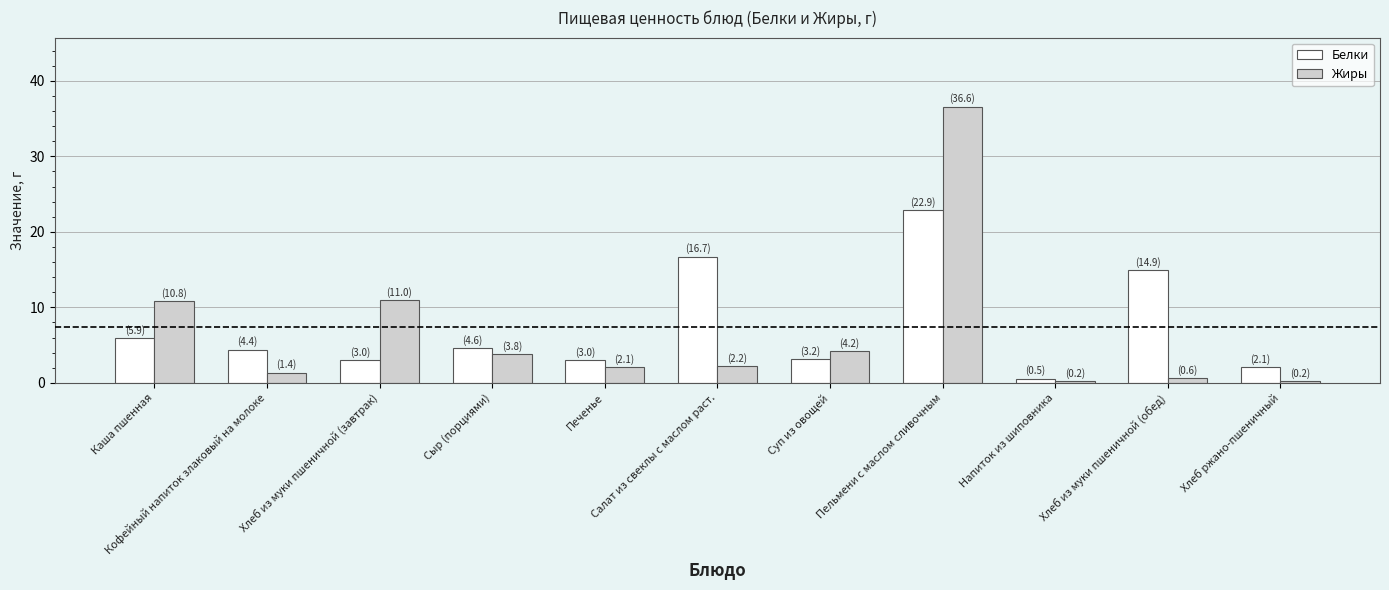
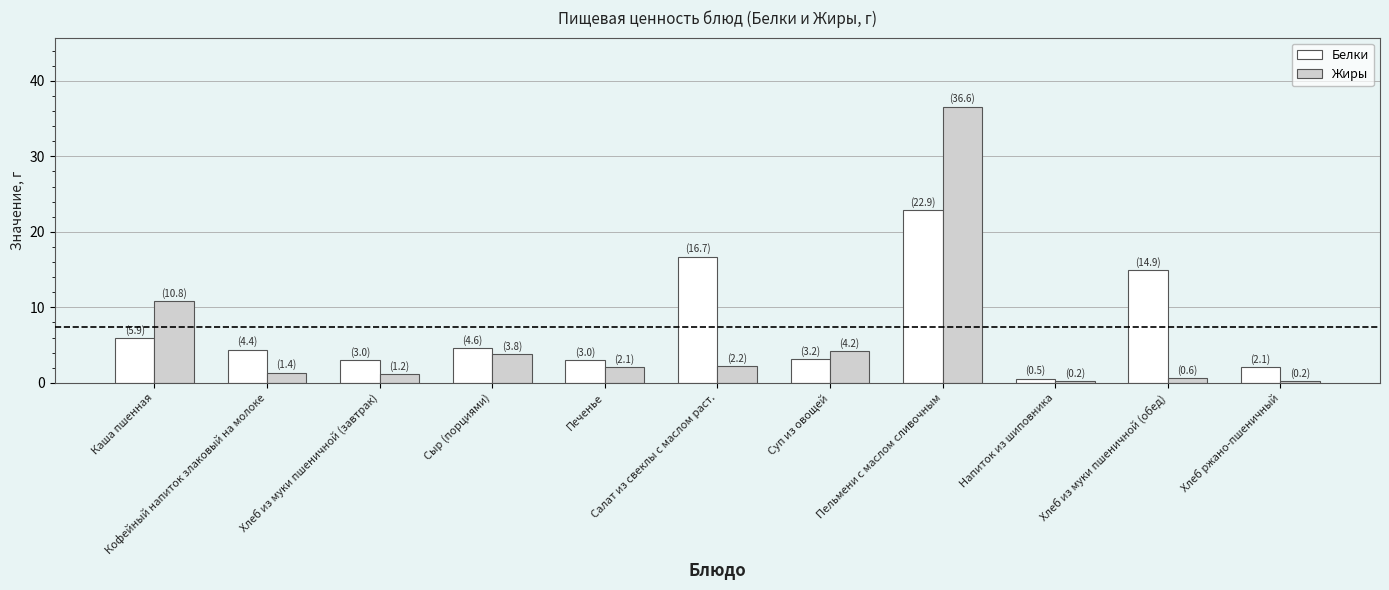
  {
    "Белки": {
      "Каша пшенная": "(5.9)",
      "Кофейный напиток злаковый на молоке": "(4.4)",
      "Хлеб из муки пшеничной (завтрак)": "(3.0)",
      "Сыр (порциями)": "(4.6)",
      "Печенье": "(3.0)",
      "Салат из свеклы с маслом раст.": "(16.7)",
      "Суп из овощей": "(3.2)",
      "Пельмени с маслом сливочным": "(22.9)",
      "Напиток из шиповника": "(0.5)",
      "Хлеб из муки пшеничной (обед)": "(14.9)",
      "Хлеб ржано-пшеничный": "(2.1)"
    },
    "Жиры": {
      "Каша пшенная": "(10.8)",
      "Кофейный напиток злаковый на молоке": "(1.4)",
-     "Хлеб из муки пшеничной (завтрак)": "(11.0)",
+     "Хлеб из муки пшеничной (завтрак)": "(1.2)",
      "Сыр (порциями)": "(3.8)",
      "Печенье": "(2.1)",
      "Салат из свеклы с маслом раст.": "(2.2)",
      "Суп из овощей": "(4.2)",
      "Пельмени с маслом сливочным": "(36.6)",
      "Напиток из шиповника": "(0.2)",
      "Хлеб из муки пшеничной (обед)": "(0.6)",
      "Хлеб ржано-пшеничный": "(0.2)"
    }
  }
